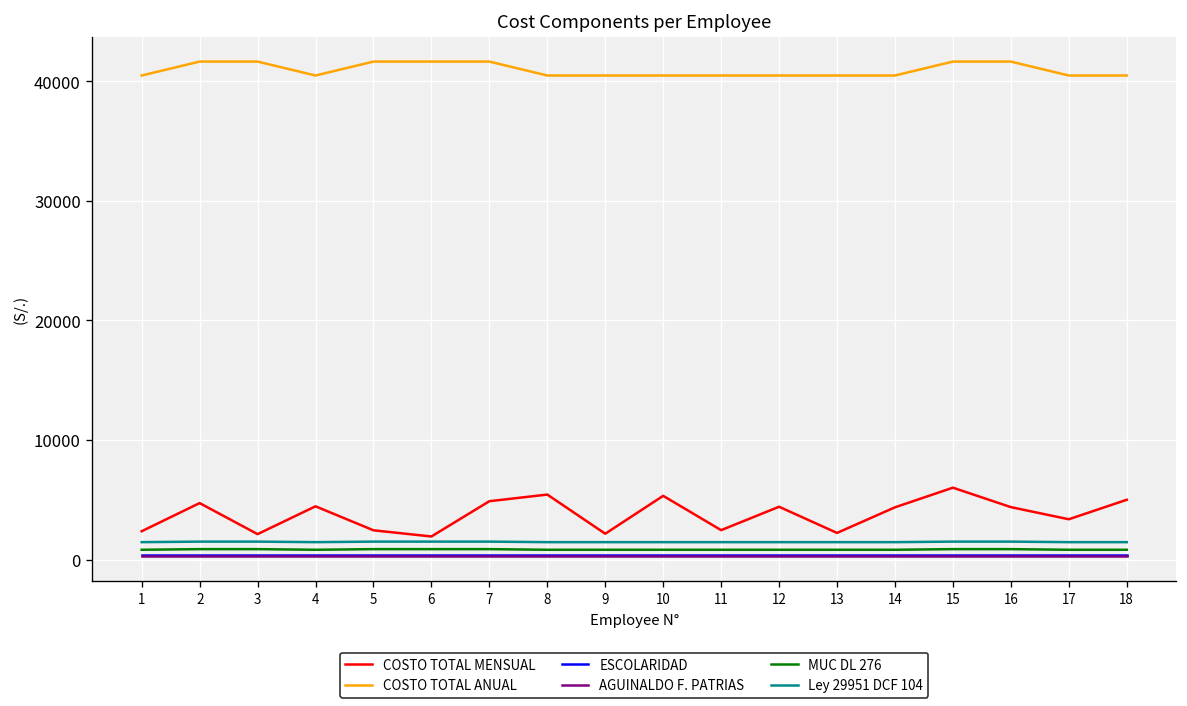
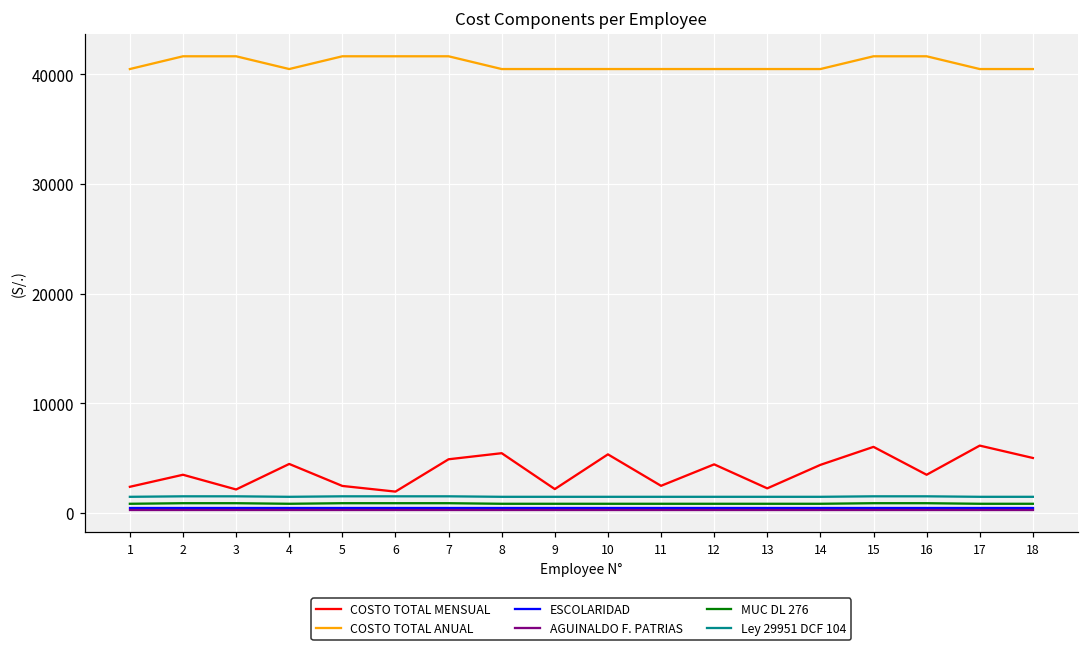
  {
    "COSTO TOTAL MENSUAL": {
      "1": 2000,
-     "2": 5000,
+     "2": 3000,
      "3": 2000,
      "4": 4000,
      "5": 2000,
      "6": 2000,
      "7": 5000,
      "8": 5000,
      "9": 2000,
      "10": 5000,
      "11": 2000,
      "12": 4000,
      "13": 2000,
      "14": 4000,
      "15": 6000,
-     "16": 4000,
-     "17": 3000,
+     "16": 3000,
+     "17": 6000,
      "18": 5000
    },
    "COSTO TOTAL ANUAL": {
      "1": 40000,
      "2": 42000,
      "3": 42000,
      "4": 40000,
      "5": 42000,
      "6": 42000,
      "7": 42000,
      "8": 40000,
      "9": 40000,
      "10": 40000,
      "11": 40000,
      "12": 40000,
      "13": 40000,
      "14": 40000,
      "15": 42000,
      "16": 42000,
      "17": 40000,
      "18": 40000
    },
    "MUC DL 276": {
      "1": 1000,
      "2": 1000,
      "3": 1000,
      "4": 1000,
      "5": 1000,
      "6": 1000,
      "7": 1000,
      "8": 1000,
      "9": 1000,
      "10": 1000,
      "11": 1000,
      "12": 1000,
      "13": 1000,
      "14": 1000,
      "15": 1000,
      "16": 1000,
      "17": 1000,
      "18": 1000
    },
    "Ley 29951 DCF 104": {
      "1": 1000,
      "2": 2000,
      "3": 2000,
      "4": 1000,
      "5": 2000,
      "6": 2000,
      "7": 2000,
      "8": 1000,
      "9": 1000,
      "10": 1000,
      "11": 1000,
      "12": 1000,
      "13": 1000,
      "14": 1000,
      "15": 2000,
      "16": 2000,
      "17": 1000,
      "18": 1000
    }
  }
